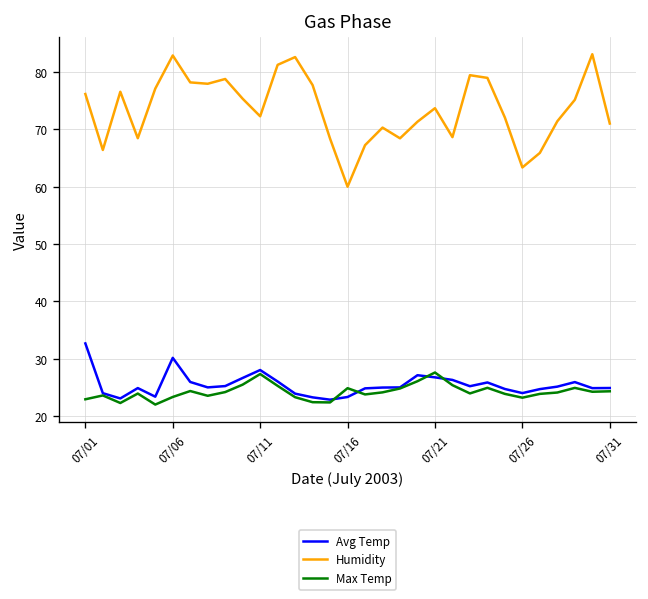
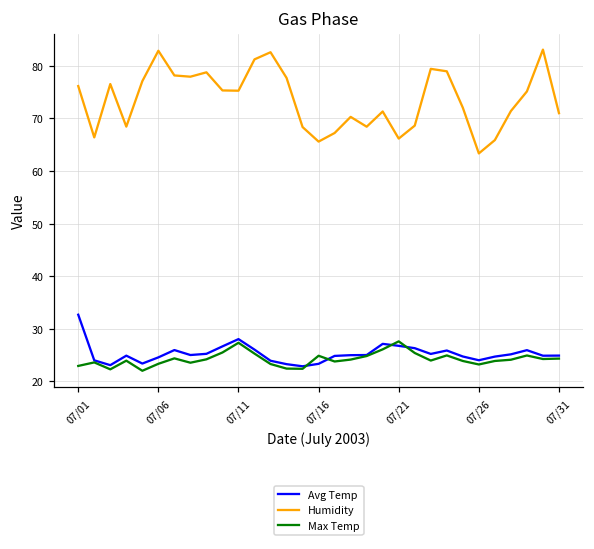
  {
    "Avg Temp": {
      "07/01": 33,
-     "07/06": 30,
+     "07/06": 25,
      "07/11": 28,
      "07/16": 23,
      "07/21": 27,
      "07/26": 24,
      "07/31": 25
    },
    "Humidity": {
      "07/01": 76,
      "07/06": 83,
-     "07/11": 72,
-     "07/16": 60,
-     "07/21": 74,
+     "07/11": 75,
+     "07/16": 66,
+     "07/21": 66,
      "07/26": 63,
      "07/31": 71
    },
    "Max Temp": {
      "07/01": 23,
      "07/06": 23,
      "07/11": 27,
      "07/16": 25,
      "07/21": 28,
      "07/26": 23,
      "07/31": 24
    }
  }
